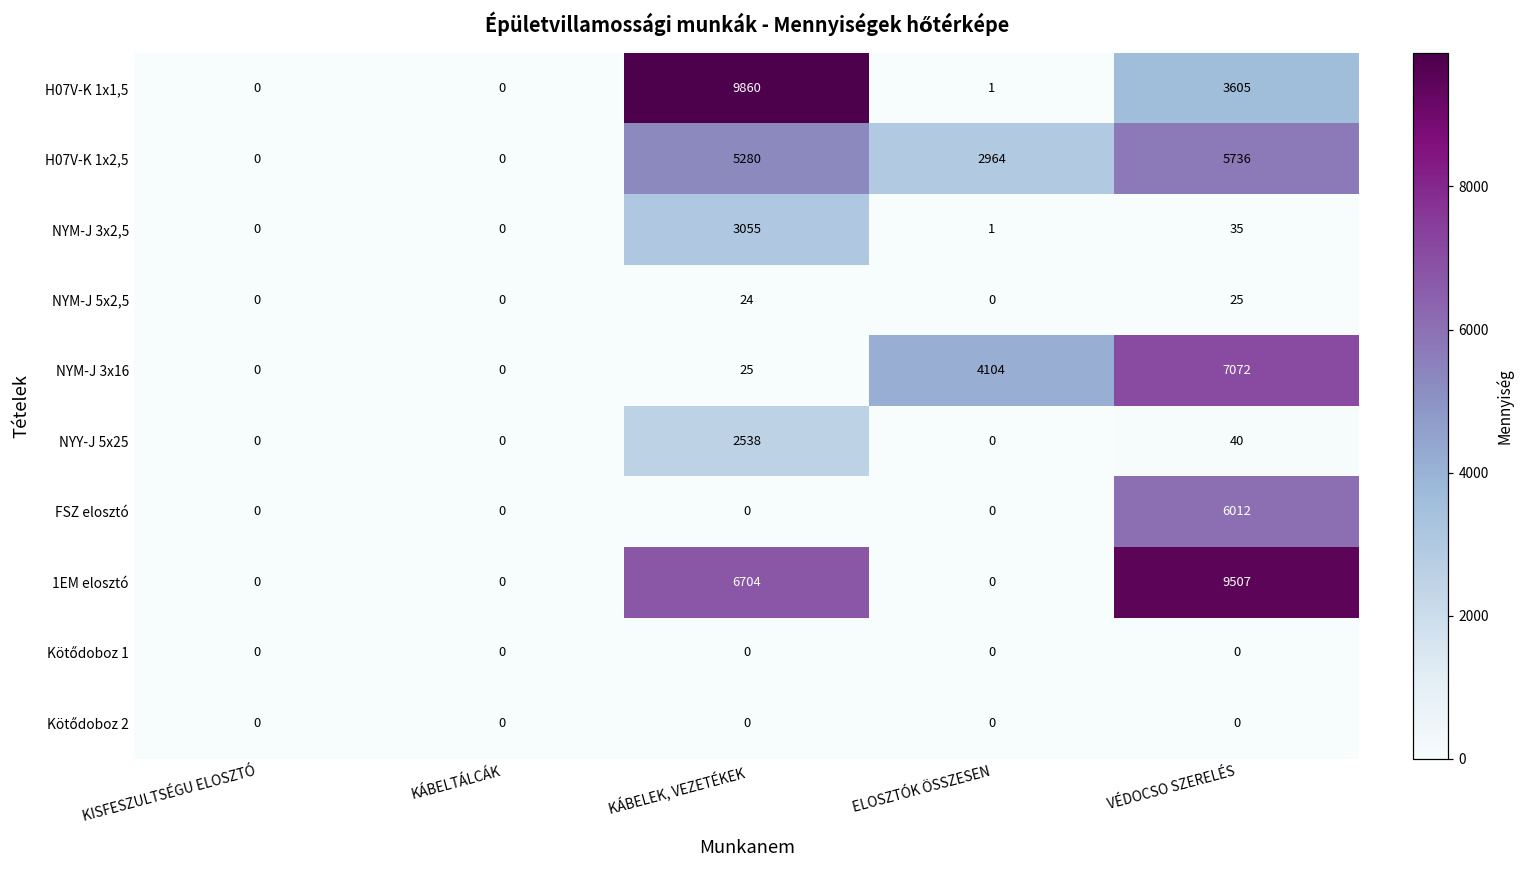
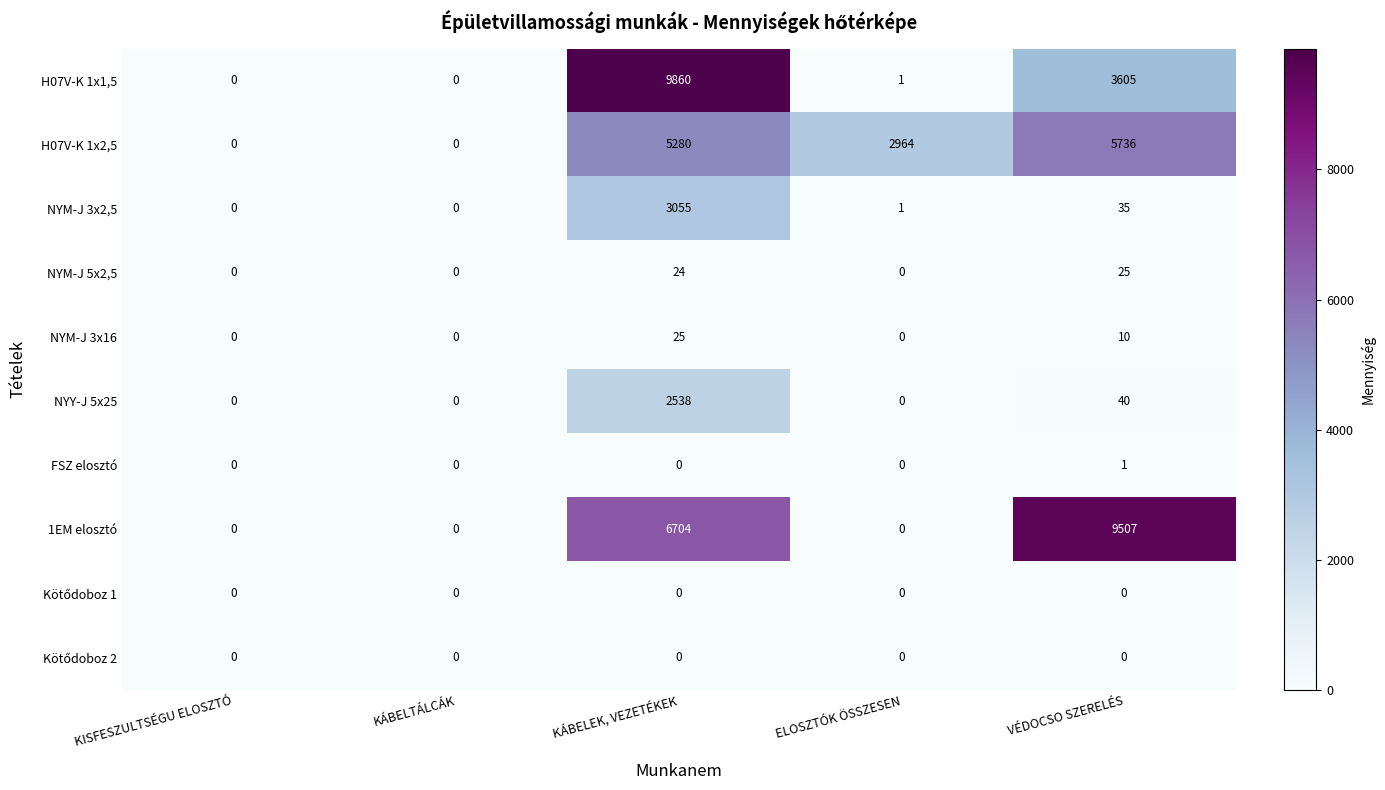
  {
    "H07V-K 1x1,5": {
      "KISFESZULTSÉGU ELOSZTÓ": 0,
      "KÁBELTÁLCÁK": 0,
      "KÁBELEK, VEZETÉKEK": 9860,
      "ELOSZTÓK ÖSSZESEN": 1,
      "VÉDOCSO SZERELÉS": 3605
    },
    "H07V-K 1x2,5": {
      "KISFESZULTSÉGU ELOSZTÓ": 0,
      "KÁBELTÁLCÁK": 0,
      "KÁBELEK, VEZETÉKEK": 5280,
      "ELOSZTÓK ÖSSZESEN": 2964,
      "VÉDOCSO SZERELÉS": 5736
    },
    "NYM-J 3x2,5": {
      "KISFESZULTSÉGU ELOSZTÓ": 0,
      "KÁBELTÁLCÁK": 0,
      "KÁBELEK, VEZETÉKEK": 3055,
      "ELOSZTÓK ÖSSZESEN": 1,
      "VÉDOCSO SZERELÉS": 35
    },
    "NYM-J 5x2,5": {
      "KISFESZULTSÉGU ELOSZTÓ": 0,
      "KÁBELTÁLCÁK": 0,
      "KÁBELEK, VEZETÉKEK": 24,
      "ELOSZTÓK ÖSSZESEN": 0,
      "VÉDOCSO SZERELÉS": 25
    },
    "NYM-J 3x16": {
      "KISFESZULTSÉGU ELOSZTÓ": 0,
      "KÁBELTÁLCÁK": 0,
      "KÁBELEK, VEZETÉKEK": 25,
-     "ELOSZTÓK ÖSSZESEN": 4104,
-     "VÉDOCSO SZERELÉS": 7072
+     "ELOSZTÓK ÖSSZESEN": 0,
+     "VÉDOCSO SZERELÉS": 10
    },
    "NYY-J 5x25": {
      "KISFESZULTSÉGU ELOSZTÓ": 0,
      "KÁBELTÁLCÁK": 0,
      "KÁBELEK, VEZETÉKEK": 2538,
      "ELOSZTÓK ÖSSZESEN": 0,
      "VÉDOCSO SZERELÉS": 40
    },
    "FSZ elosztó": {
      "KISFESZULTSÉGU ELOSZTÓ": 0,
      "KÁBELTÁLCÁK": 0,
      "KÁBELEK, VEZETÉKEK": 0,
      "ELOSZTÓK ÖSSZESEN": 0,
-     "VÉDOCSO SZERELÉS": 6012
+     "VÉDOCSO SZERELÉS": 1
    },
    "1EM elosztó": {
      "KISFESZULTSÉGU ELOSZTÓ": 0,
      "KÁBELTÁLCÁK": 0,
      "KÁBELEK, VEZETÉKEK": 6704,
      "ELOSZTÓK ÖSSZESEN": 0,
      "VÉDOCSO SZERELÉS": 9507
    },
    "Kötődoboz 1": {
      "KISFESZULTSÉGU ELOSZTÓ": 0,
      "KÁBELTÁLCÁK": 0,
      "KÁBELEK, VEZETÉKEK": 0,
      "ELOSZTÓK ÖSSZESEN": 0,
      "VÉDOCSO SZERELÉS": 0
    },
    "Kötődoboz 2": {
      "KISFESZULTSÉGU ELOSZTÓ": 0,
      "KÁBELTÁLCÁK": 0,
      "KÁBELEK, VEZETÉKEK": 0,
      "ELOSZTÓK ÖSSZESEN": 0,
      "VÉDOCSO SZERELÉS": 0
    }
  }
